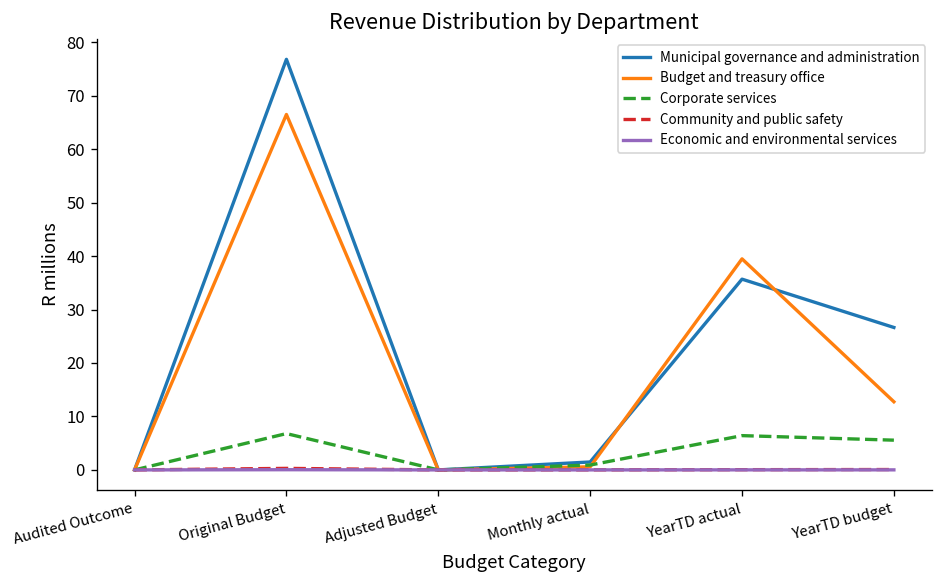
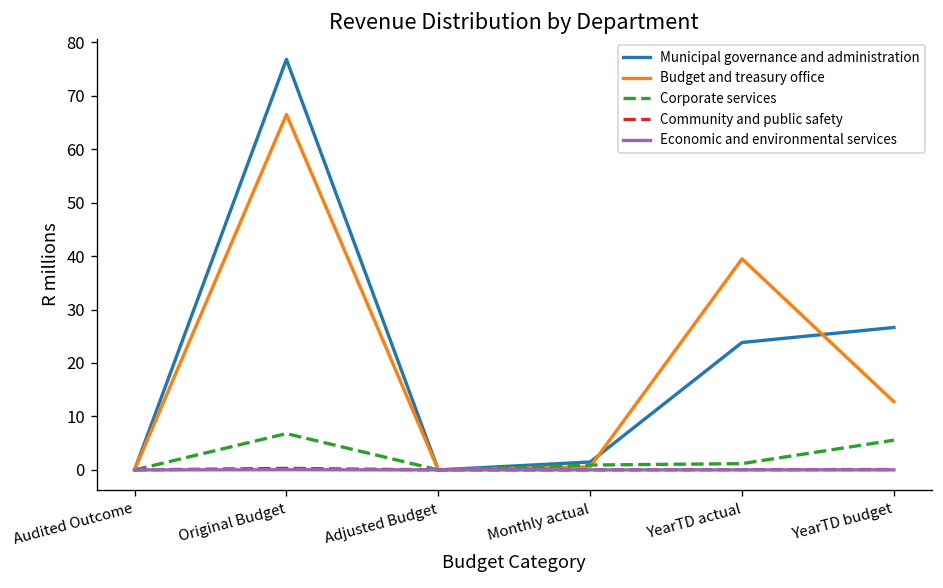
  {
    "Municipal governance and administration": {
      "Original Budget": 77,
      "Monthly actual": 1,
-     "YearTD actual": 36,
+     "YearTD actual": 24,
      "YearTD budget": 27
    },
    "Budget and treasury office": {
      "Original Budget": 66,
      "YearTD actual": 39,
      "YearTD budget": 13
    },
    "Corporate services": {
      "Original Budget": 7,
-     "YearTD actual": 6,
+     "YearTD actual": 1,
      "YearTD budget": 6
    }
  }
